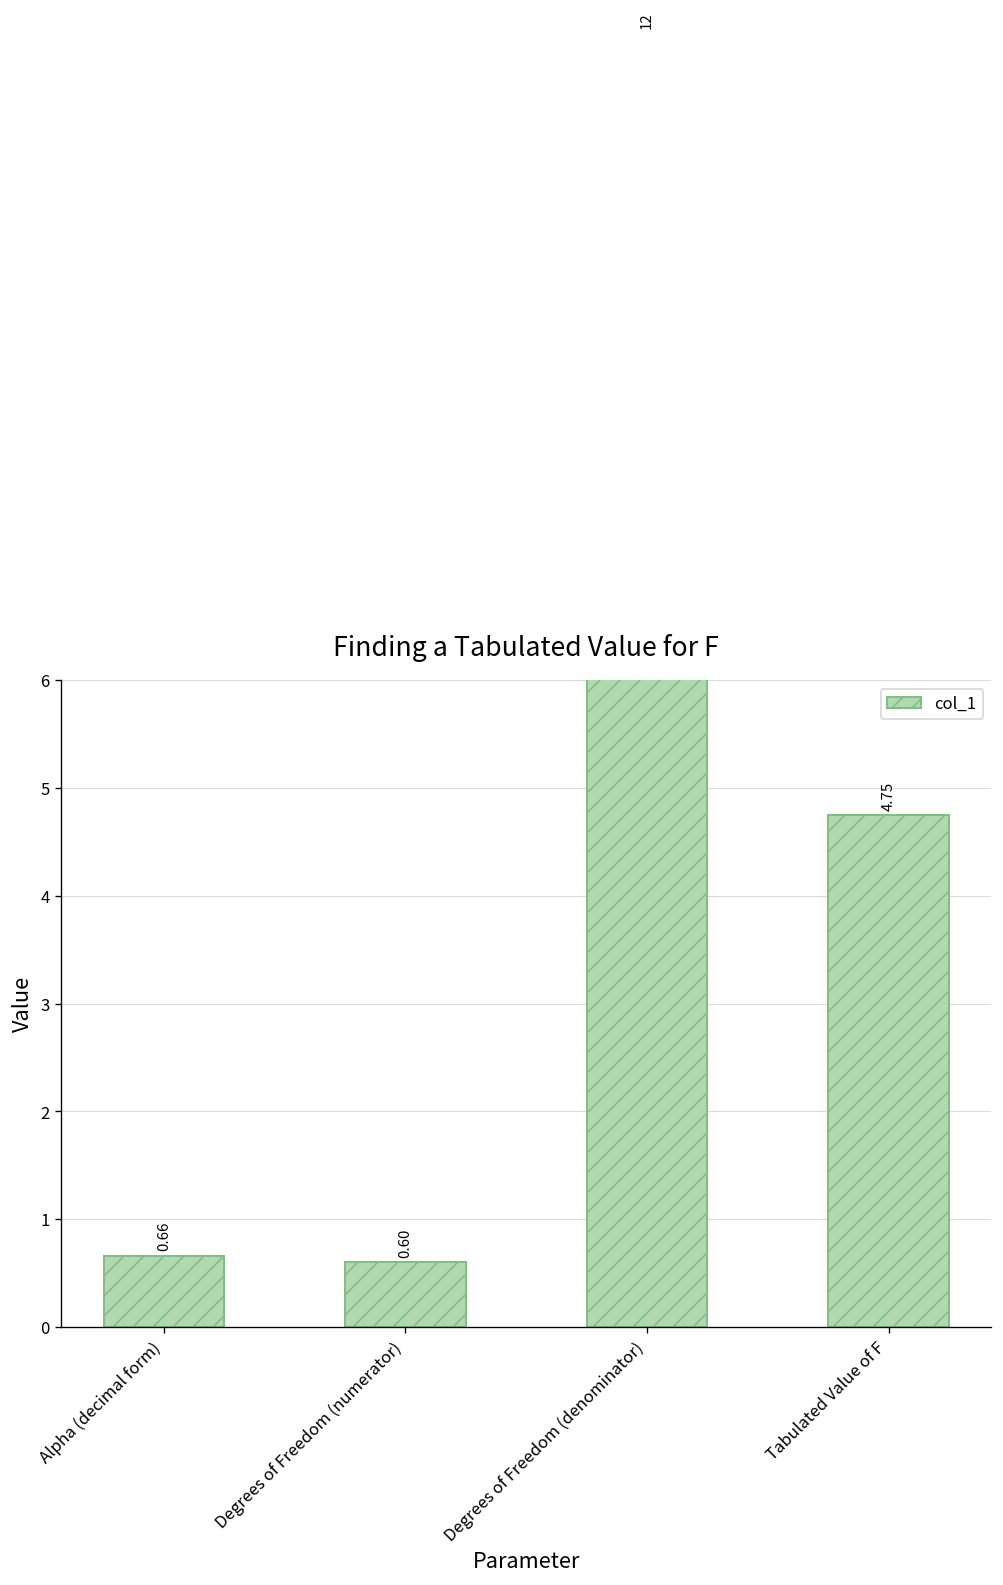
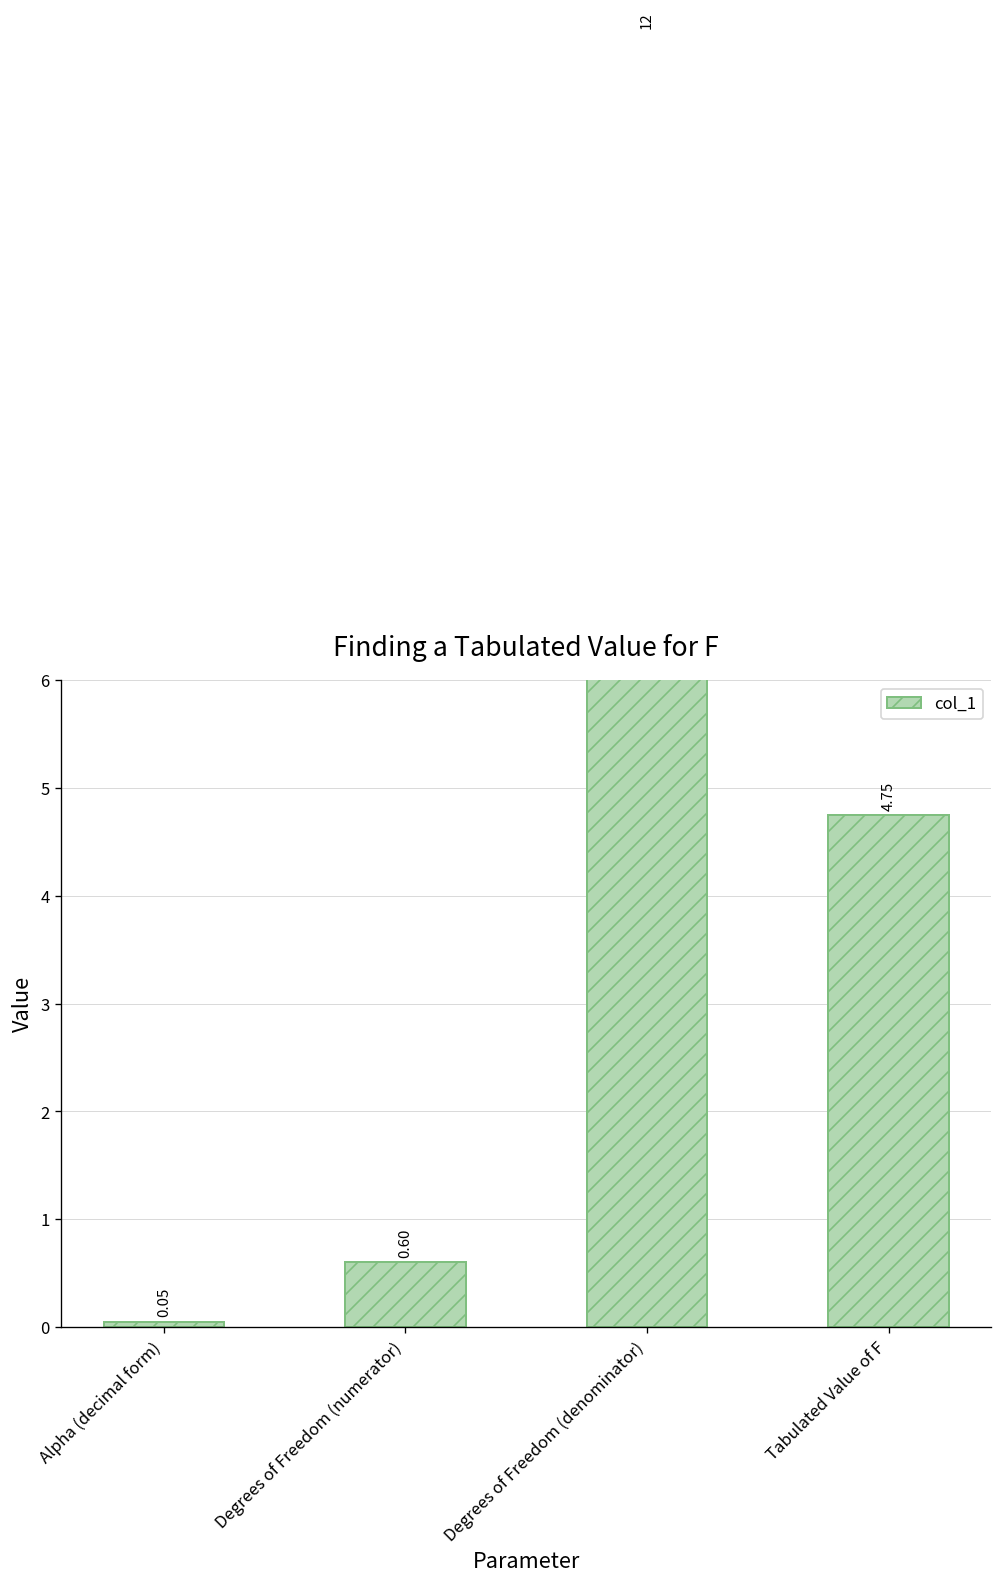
  {
-   "Alpha (decimal form)": 0.66,
+   "Alpha (decimal form)": 0.05,
    "Degrees of Freedom (numerator)": 0.60,
    "Tabulated Value of F": 4.75
  }
